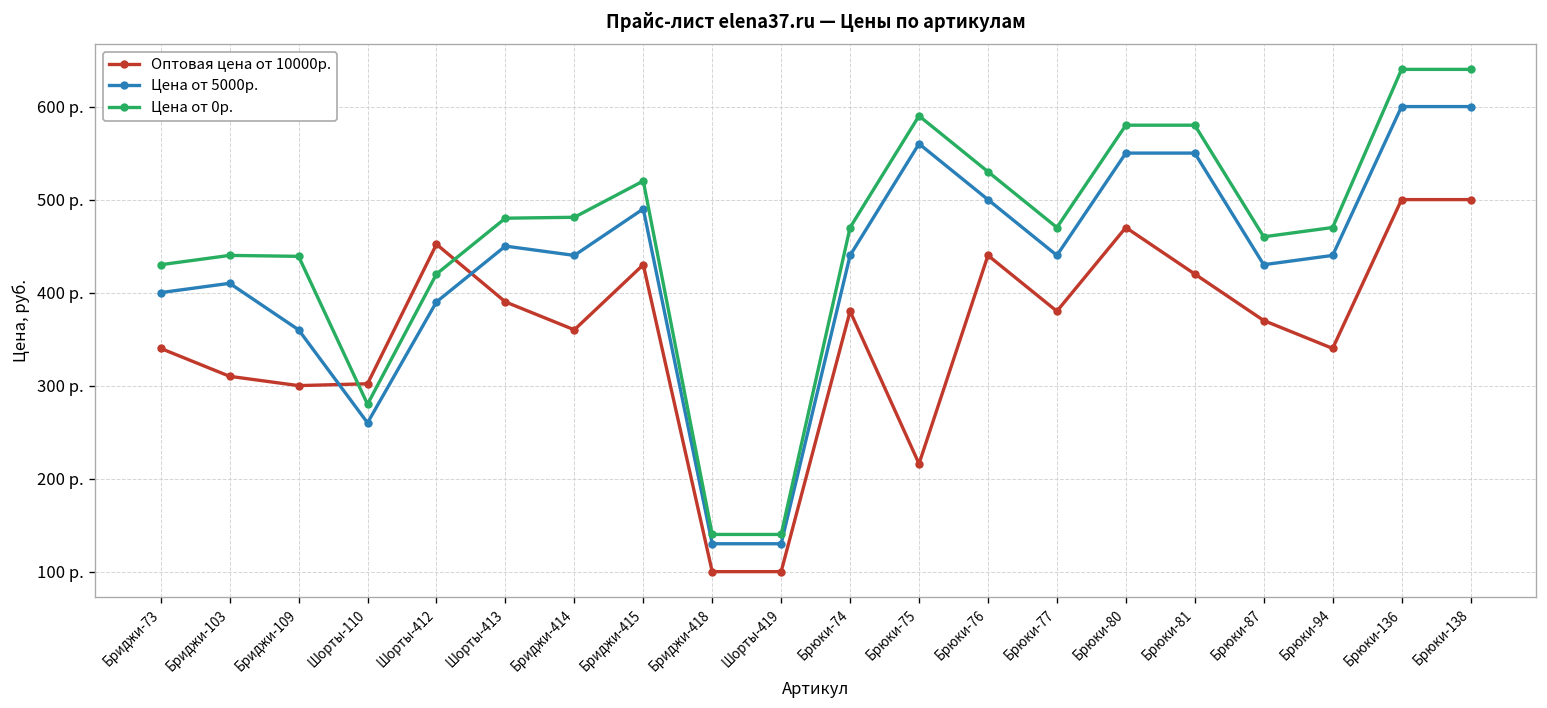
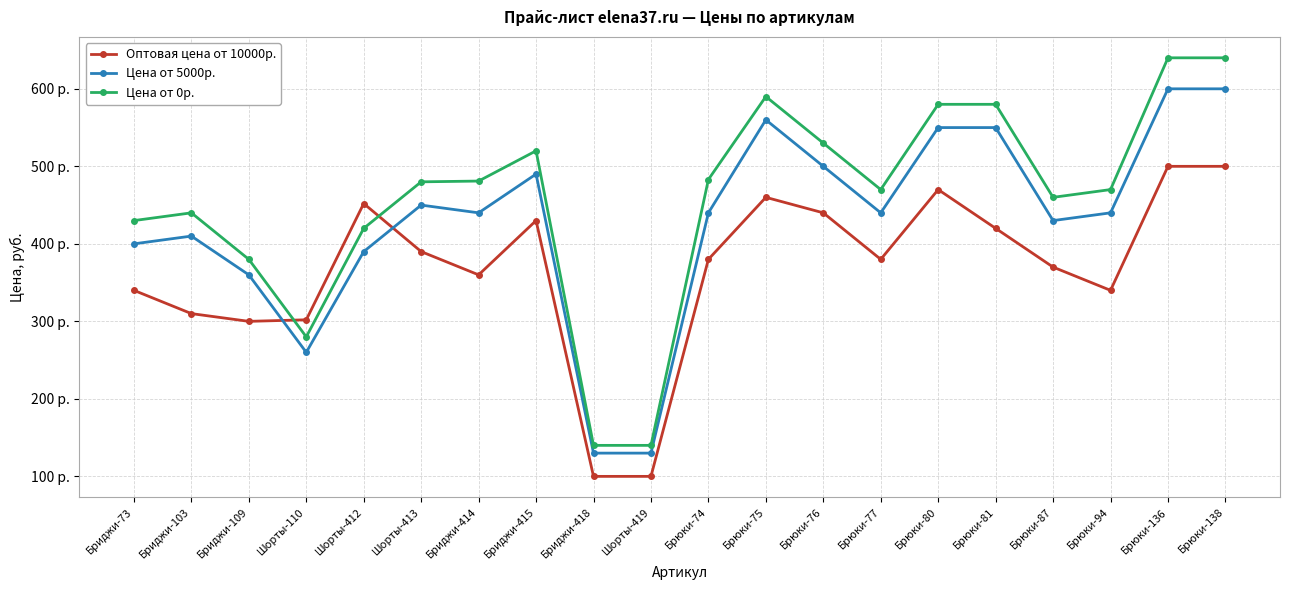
  {
    "Оптовая цена от 10000р.": {
      "Бриджи-73": "340 р.",
      "Бриджи-103": "310 р.",
      "Бриджи-109": "300 р.",
      "Шорты-110": "300 р.",
      "Шорты-412": "450 р.",
      "Шорты-413": "390 р.",
      "Бриджи-414": "360 р.",
      "Бриджи-415": "430 р.",
      "Бриджи-418": "100 р.",
      "Шорты-419": "100 р.",
      "Брюки-74": "380 р.",
-     "Брюки-75": "220 р.",
+     "Брюки-75": "460 р.",
      "Брюки-76": "440 р.",
      "Брюки-77": "380 р.",
      "Брюки-80": "470 р.",
      "Брюки-81": "420 р.",
      "Брюки-87": "370 р.",
      "Брюки-94": "340 р.",
      "Брюки-136": "500 р.",
      "Брюки-138": "500 р."
    },
    "Цена от 5000р.": {
      "Бриджи-73": "400 р.",
      "Бриджи-103": "410 р.",
      "Бриджи-109": "360 р.",
      "Шорты-110": "260 р.",
      "Шорты-412": "390 р.",
      "Шорты-413": "450 р.",
      "Бриджи-414": "440 р.",
      "Бриджи-415": "490 р.",
      "Бриджи-418": "130 р.",
      "Шорты-419": "130 р.",
      "Брюки-74": "440 р.",
      "Брюки-75": "560 р.",
      "Брюки-76": "500 р.",
      "Брюки-77": "440 р.",
      "Брюки-80": "550 р.",
      "Брюки-81": "550 р.",
      "Брюки-87": "430 р.",
      "Брюки-94": "440 р.",
      "Брюки-136": "600 р.",
      "Брюки-138": "600 р."
    },
    "Цена от 0р.": {
      "Бриджи-73": "430 р.",
      "Бриджи-103": "440 р.",
-     "Бриджи-109": "440 р.",
+     "Бриджи-109": "380 р.",
      "Шорты-110": "280 р.",
      "Шорты-412": "420 р.",
      "Шорты-413": "480 р.",
      "Бриджи-414": "480 р.",
      "Бриджи-415": "520 р.",
      "Бриджи-418": "140 р.",
      "Шорты-419": "140 р.",
-     "Брюки-74": "470 р.",
+     "Брюки-74": "480 р.",
      "Брюки-75": "590 р.",
      "Брюки-76": "530 р.",
      "Брюки-77": "470 р.",
      "Брюки-80": "580 р.",
      "Брюки-81": "580 р.",
      "Брюки-87": "460 р.",
      "Брюки-94": "470 р.",
      "Брюки-136": "640 р.",
      "Брюки-138": "640 р."
    }
  }
